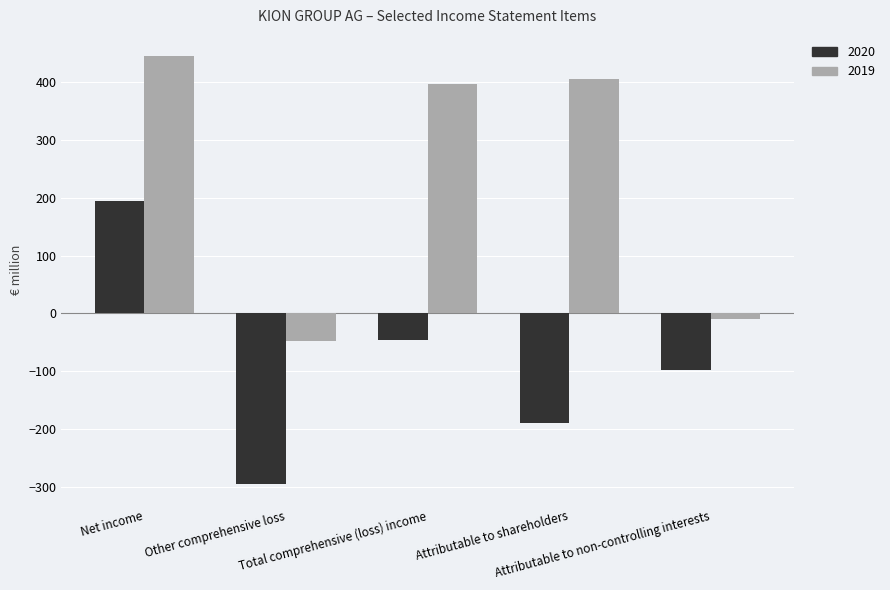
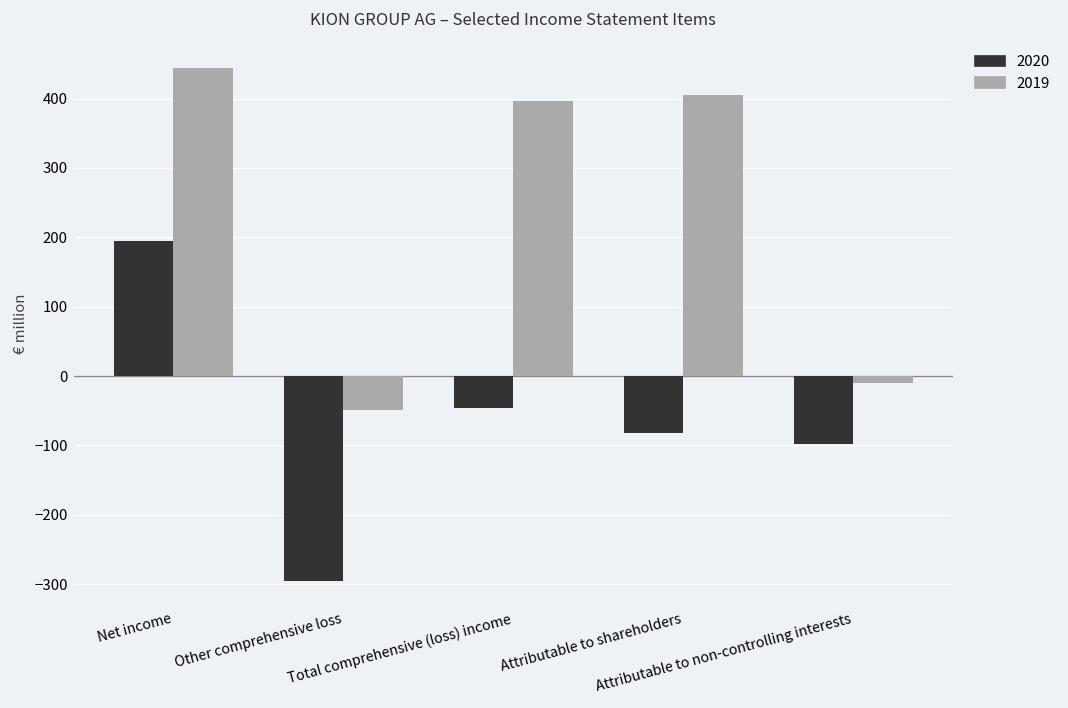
  {
    "2020": {
      "Net income": 190,
      "Other comprehensive loss": -290,
      "Total comprehensive (loss) income": -50,
-     "Attributable to shareholders": -190,
+     "Attributable to shareholders": -80,
      "Attributable to non-controlling interests": -100
    },
    "2019": {
      "Net income": 440,
      "Other comprehensive loss": -50,
      "Total comprehensive (loss) income": 400,
      "Attributable to shareholders": 410,
      "Attributable to non-controlling interests": -10
    }
  }
